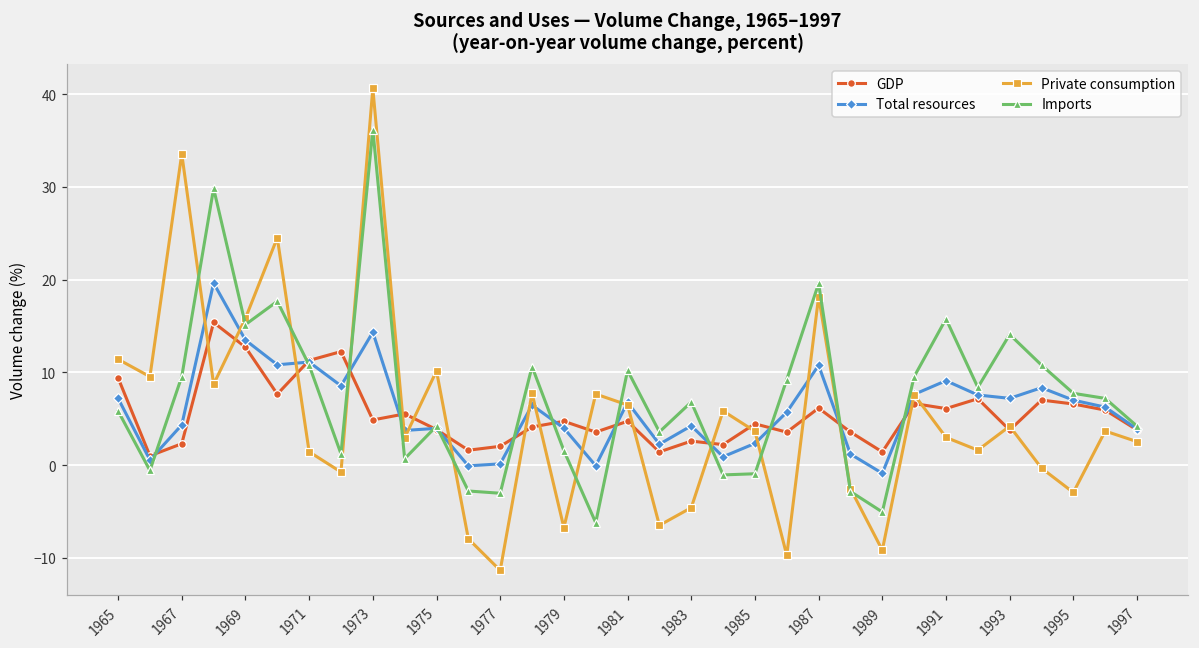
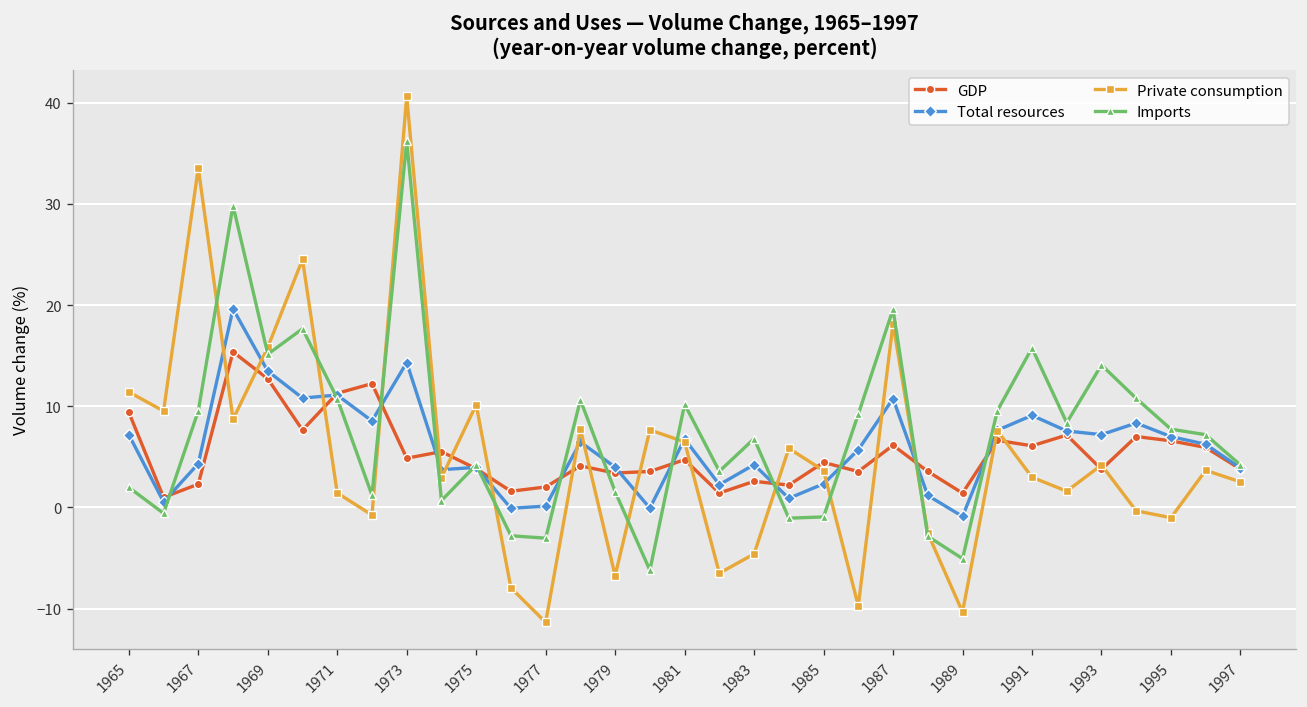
  {
    "GDP": {
      "1965": 9,
      "1967": 2,
      "1969": 13,
      "1973": 5,
      "1977": 2,
-     "1979": 5,
+     "1979": 3,
      "1981": 5,
      "1983": 3,
      "1985": 4,
      "1987": 6,
      "1989": 1,
      "1991": 6,
      "1993": 4,
      "1995": 7
    },
    "Total resources": {
      "1965": 7,
      "1967": 4,
      "1969": 13,
      "1973": 14,
      "1977": 0,
      "1979": 4,
      "1983": 4,
      "1985": 2,
      "1987": 11,
      "1989": -1,
      "1991": 9,
      "1993": 7,
      "1995": 7
    },
    "Private consumption": {
      "1965": 11,
      "1967": 34,
      "1969": 16,
      "1971": 1,
      "1973": 41,
      "1975": 10,
      "1977": -11,
      "1979": -7,
      "1983": -5,
      "1985": 4,
      "1987": 18,
-     "1989": -9,
+     "1989": -10,
      "1991": 3,
      "1993": 4,
-     "1995": -3,
+     "1995": -1,
      "1997": 3
    },
    "Imports": {
-     "1965": 6,
+     "1965": 2,
      "1967": 10,
      "1969": 15,
      "1971": 11,
      "1973": 36,
      "1977": -3,
      "1979": 2,
      "1981": 10,
      "1983": 7,
      "1985": -1,
      "1987": 20,
      "1989": -5,
      "1991": 16,
      "1993": 14,
      "1995": 8
    }
  }
